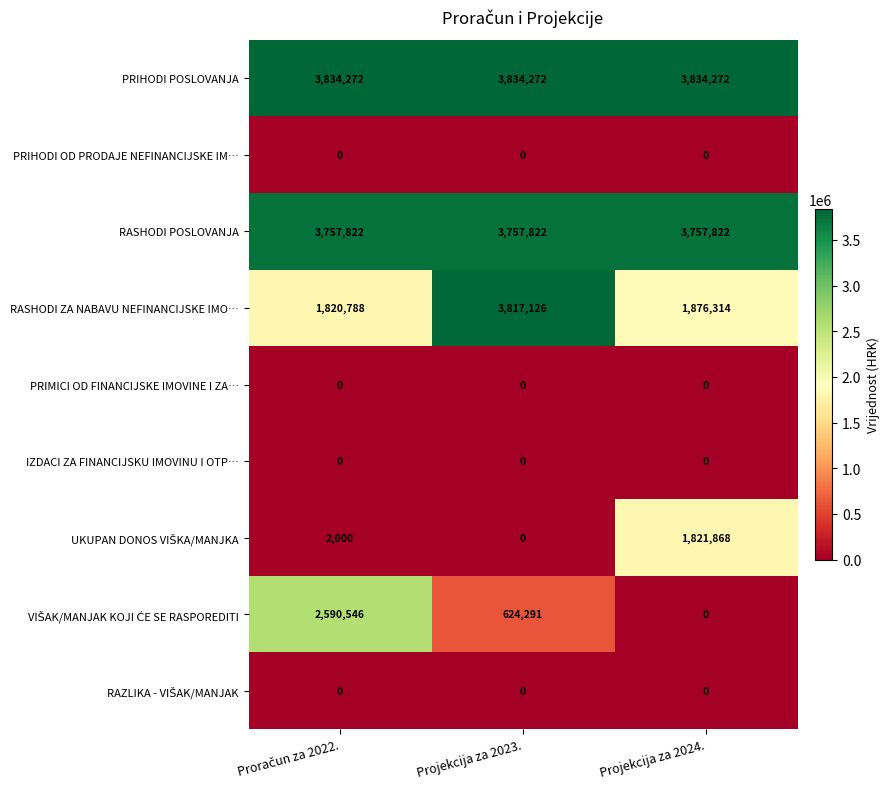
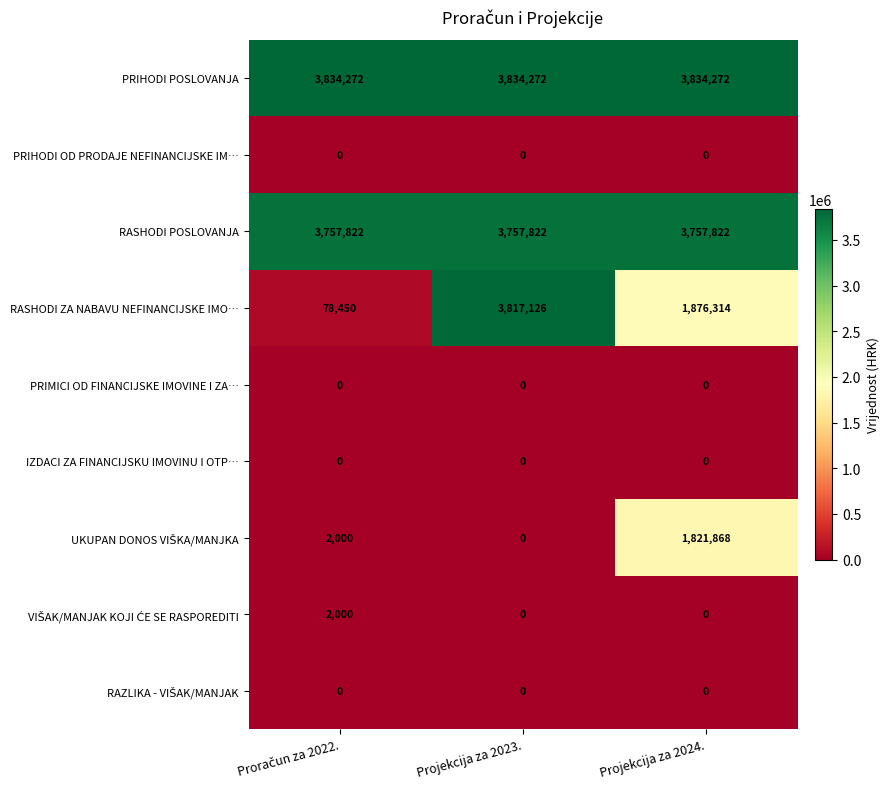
  {
    "PRIHODI POSLOVANJA": {
      "Proračun za 2022.": "3,834,272",
      "Projekcija za 2023.": "3,834,272",
      "Projekcija za 2024.": "3,834,272"
    },
    "PRIHODI OD PRODAJE NEFINANCIJSKE IM…": {
      "Proračun za 2022.": "0",
      "Projekcija za 2023.": "0",
      "Projekcija za 2024.": "0"
    },
    "RASHODI POSLOVANJA": {
      "Proračun za 2022.": "3,757,822",
      "Projekcija za 2023.": "3,757,822",
      "Projekcija za 2024.": "3,757,822"
    },
    "RASHODI ZA NABAVU NEFINANCIJSKE IMO…": {
-     "Proračun za 2022.": "1,820,788",
+     "Proračun za 2022.": "78,450",
      "Projekcija za 2023.": "3,817,126",
      "Projekcija za 2024.": "1,876,314"
    },
    "PRIMICI OD FINANCIJSKE IMOVINE I ZA…": {
      "Proračun za 2022.": "0",
      "Projekcija za 2023.": "0",
      "Projekcija za 2024.": "0"
    },
    "IZDACI ZA FINANCIJSKU IMOVINU I OTP…": {
      "Proračun za 2022.": "0",
      "Projekcija za 2023.": "0",
      "Projekcija za 2024.": "0"
    },
    "UKUPAN DONOS VIŠKA/MANJKA": {
      "Proračun za 2022.": "2,000",
      "Projekcija za 2023.": "0",
      "Projekcija za 2024.": "1,821,868"
    },
    "VIŠAK/MANJAK KOJI ĆE SE RASPOREDITI": {
-     "Proračun za 2022.": "2,590,546",
-     "Projekcija za 2023.": "624,291",
+     "Proračun za 2022.": "2,000",
+     "Projekcija za 2023.": "0",
      "Projekcija za 2024.": "0"
    },
    "RAZLIKA - VIŠAK/MANJAK": {
      "Proračun za 2022.": "0",
      "Projekcija za 2023.": "0",
      "Projekcija za 2024.": "0"
    }
  }
